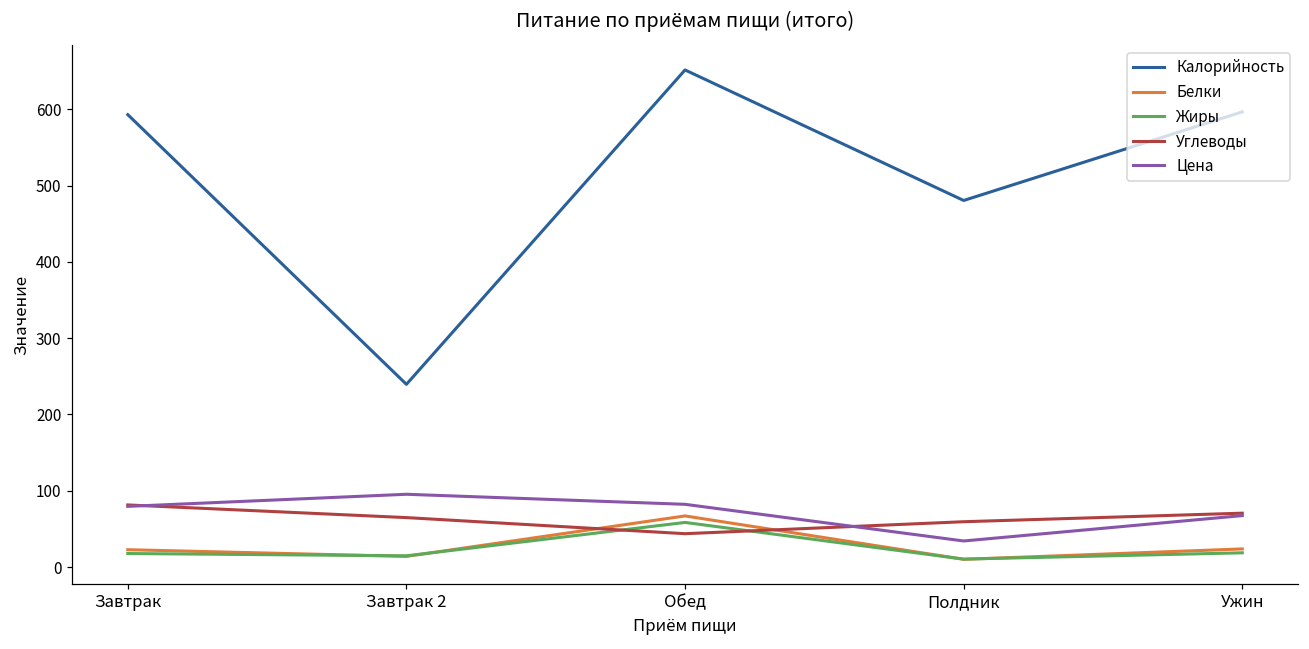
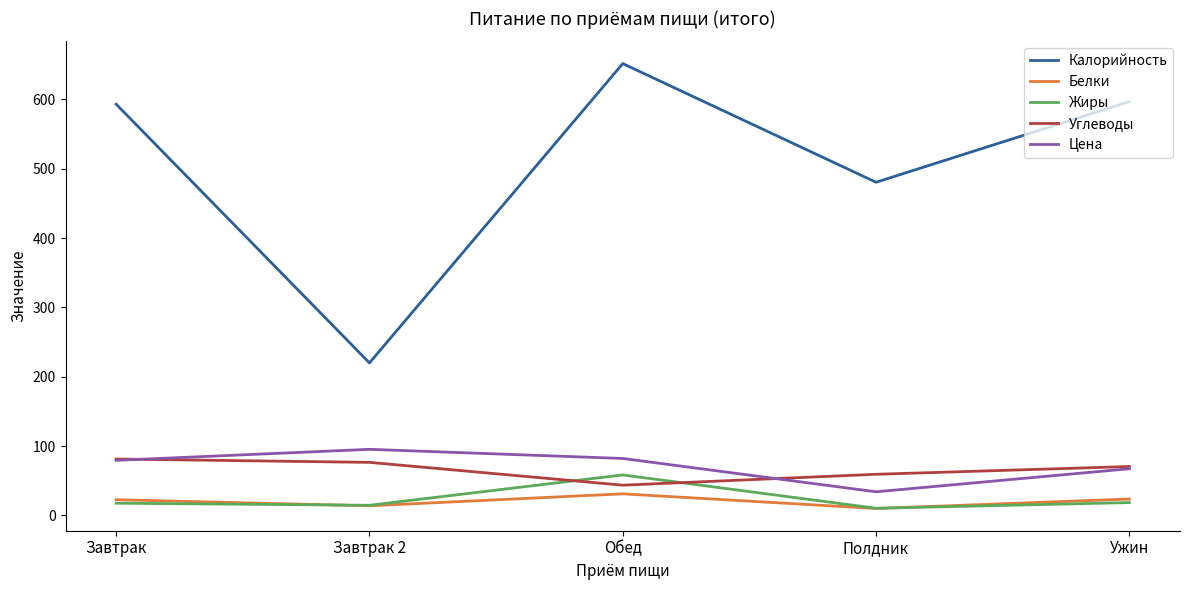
  {
    "Калорийность": {
      "Завтрак": 590,
-     "Завтрак 2": 240,
+     "Завтрак 2": 220,
      "Обед": 650,
      "Полдник": 480
    },
    "Белки": {
      "Завтрак": 20,
-     "Обед": 70,
+     "Обед": 30,
      "Ужин": 20
    },
    "Жиры": {
      "Завтрак": 20,
      "Обед": 60,
      "Ужин": 20
    },
    "Углеводы": {
-     "Завтрак 2": 60,
+     "Завтрак 2": 80,
      "Обед": 40,
      "Полдник": 60
    },
    "Цена": {
      "Завтрак 2": 100,
      "Обед": 80,
      "Полдник": 30
    }
  }
